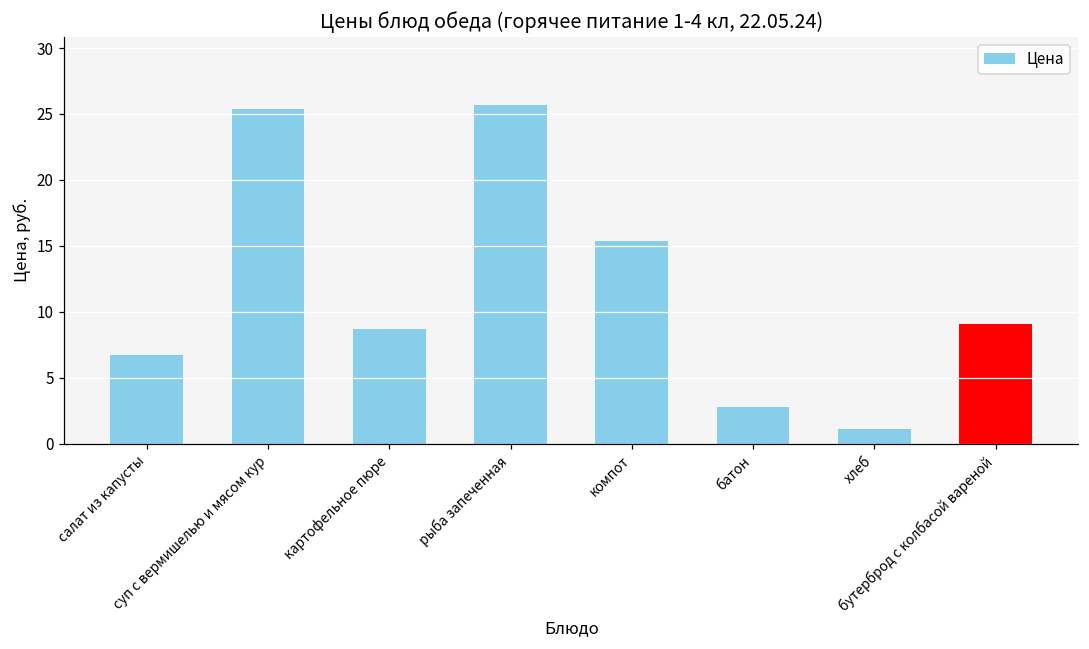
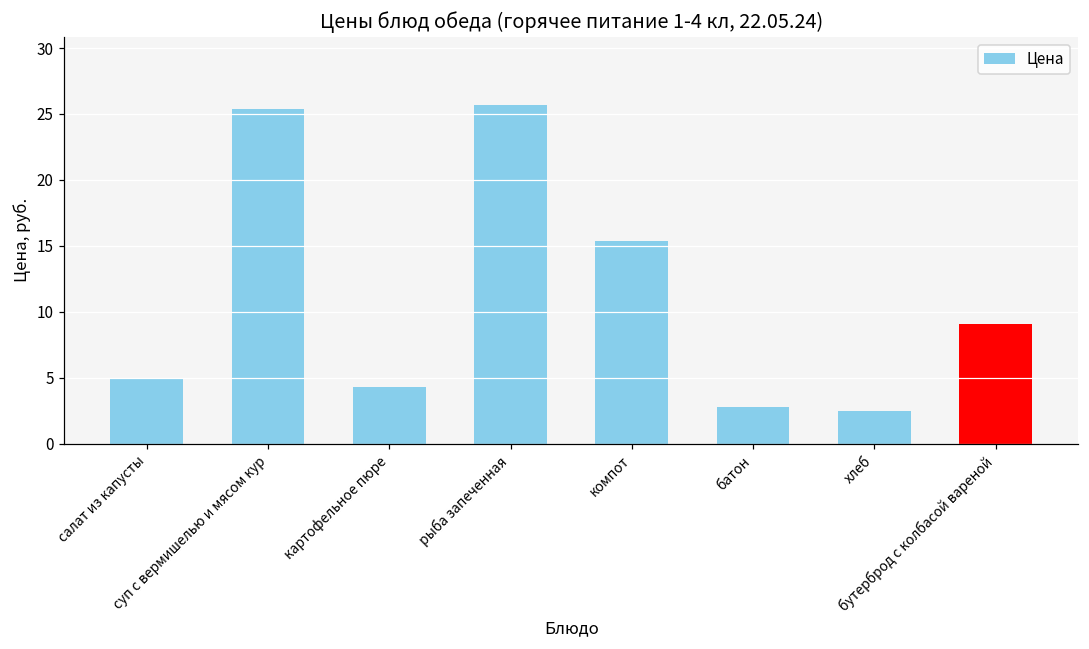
  {
-   "салат из капусты": 6.7,
+   "салат из капусты": 4.9,
    "суп с вермишелью и мясом кур": 25.4,
-   "картофельное пюре": 8.7,
+   "картофельное пюре": 4.3,
    "рыба запеченная": 25.7,
    "компот": 15.4,
    "батон": 2.8,
-   "хлеб": 1.1,
+   "хлеб": 2.5,
    "бутерброд с колбасой вареной": 9.1
  }
